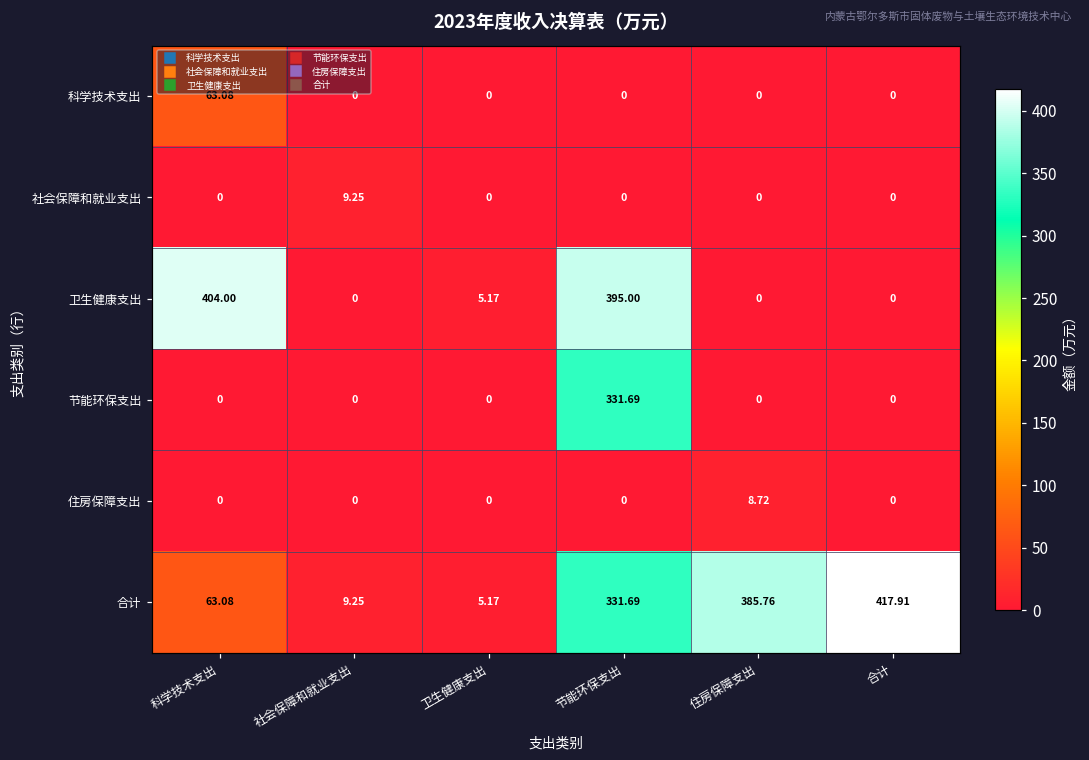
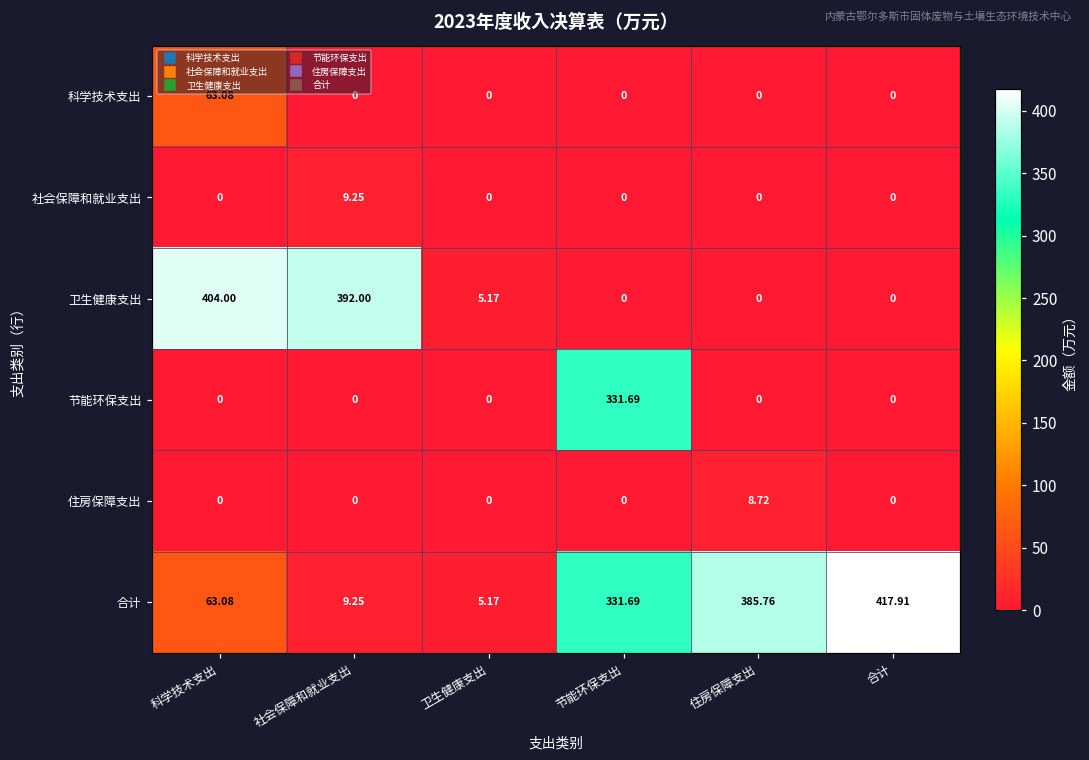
  {
    "科学技术支出": {
      "卫生健康支出": 0,
      "节能环保支出": 0,
      "住房保障支出": 0,
      "合计": 0
    },
    "社会保障和就业支出": {
      "科学技术支出": 0,
      "社会保障和就业支出": 9.25,
      "卫生健康支出": 0,
      "节能环保支出": 0,
      "住房保障支出": 0,
      "合计": 0
    },
    "卫生健康支出": {
      "科学技术支出": 404.00,
-     "社会保障和就业支出": 0,
+     "社会保障和就业支出": 392.00,
      "卫生健康支出": 5.17,
-     "节能环保支出": 395.00,
+     "节能环保支出": 0,
      "住房保障支出": 0,
      "合计": 0
    },
    "节能环保支出": {
      "科学技术支出": 0,
      "社会保障和就业支出": 0,
      "卫生健康支出": 0,
      "节能环保支出": 331.69,
      "住房保障支出": 0,
      "合计": 0
    },
    "住房保障支出": {
      "科学技术支出": 0,
      "社会保障和就业支出": 0,
      "卫生健康支出": 0,
      "节能环保支出": 0,
      "住房保障支出": 8.72,
      "合计": 0
    },
    "合计": {
      "科学技术支出": 63.08,
      "社会保障和就业支出": 9.25,
      "卫生健康支出": 5.17,
      "节能环保支出": 331.69,
      "住房保障支出": 385.76,
      "合计": 417.91
    }
  }
